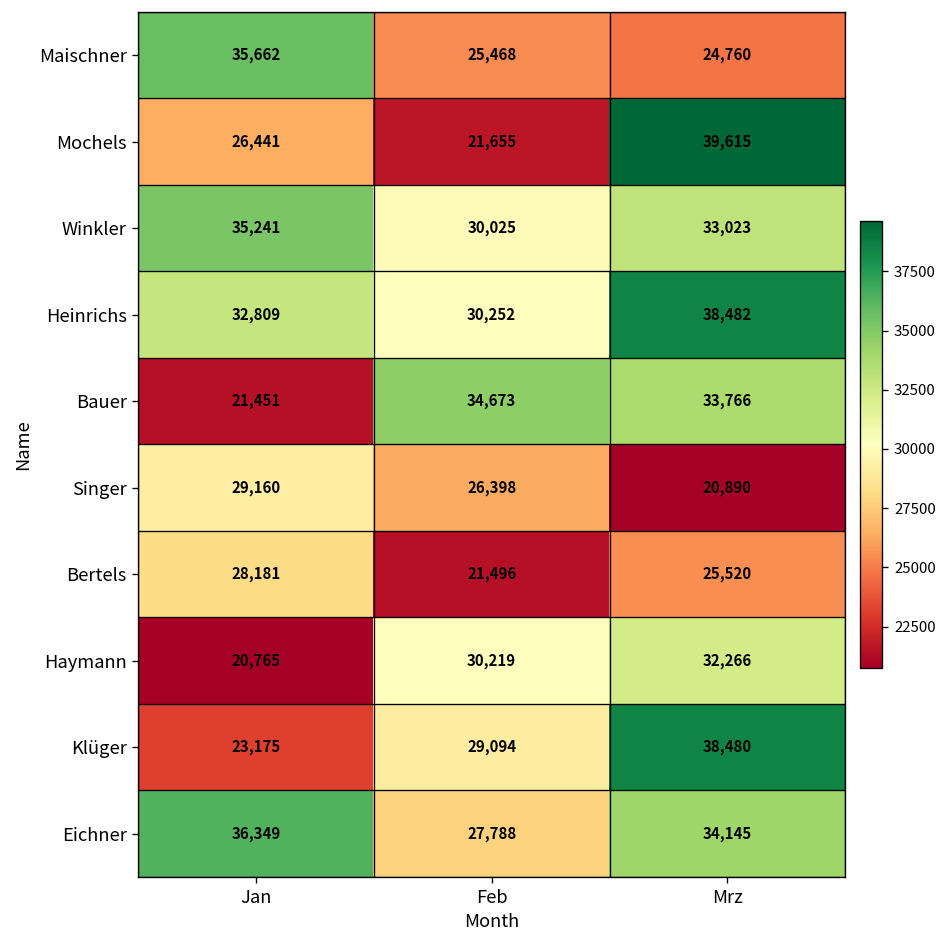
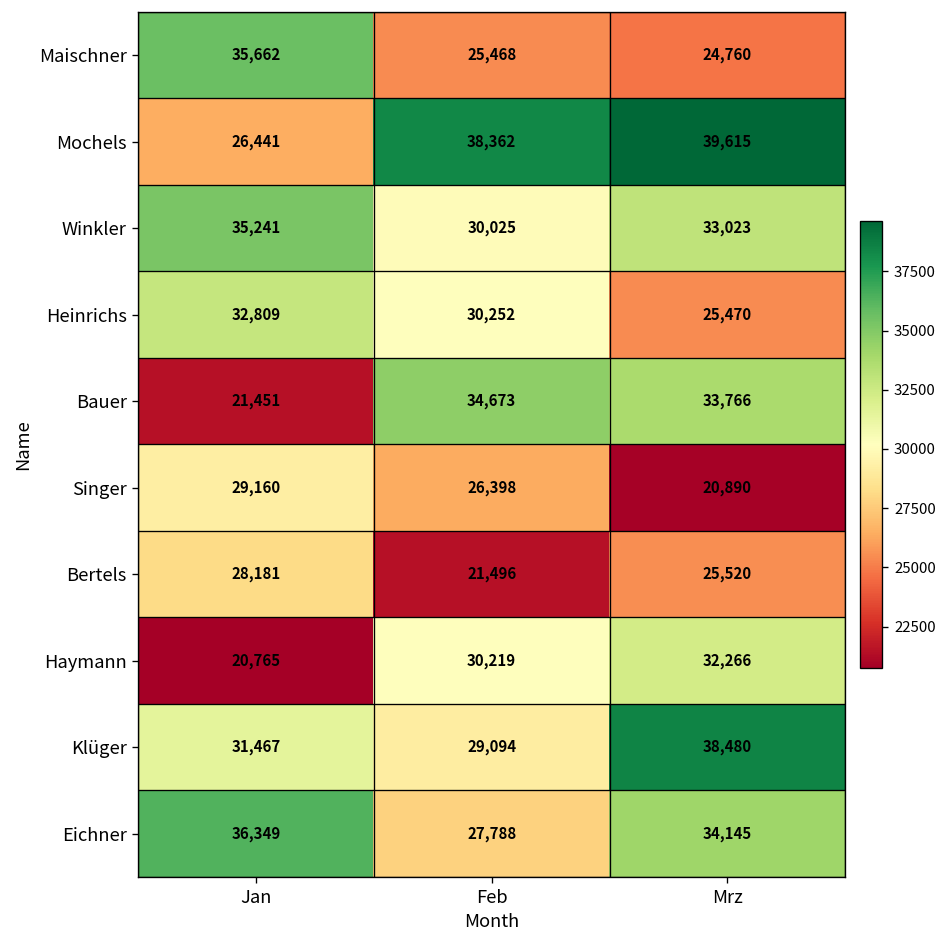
  {
    "Maischner": {
      "Jan": "35,662",
      "Feb": "25,468",
      "Mrz": "24,760"
    },
    "Mochels": {
      "Jan": "26,441",
-     "Feb": "21,655",
+     "Feb": "38,362",
      "Mrz": "39,615"
    },
    "Winkler": {
      "Jan": "35,241",
      "Feb": "30,025",
      "Mrz": "33,023"
    },
    "Heinrichs": {
      "Jan": "32,809",
      "Feb": "30,252",
-     "Mrz": "38,482"
+     "Mrz": "25,470"
    },
    "Bauer": {
      "Jan": "21,451",
      "Feb": "34,673",
      "Mrz": "33,766"
    },
    "Singer": {
      "Jan": "29,160",
      "Feb": "26,398",
      "Mrz": "20,890"
    },
    "Bertels": {
      "Jan": "28,181",
      "Feb": "21,496",
      "Mrz": "25,520"
    },
    "Haymann": {
      "Jan": "20,765",
      "Feb": "30,219",
      "Mrz": "32,266"
    },
    "Klüger": {
-     "Jan": "23,175",
+     "Jan": "31,467",
      "Feb": "29,094",
      "Mrz": "38,480"
    },
    "Eichner": {
      "Jan": "36,349",
      "Feb": "27,788",
      "Mrz": "34,145"
    }
  }
